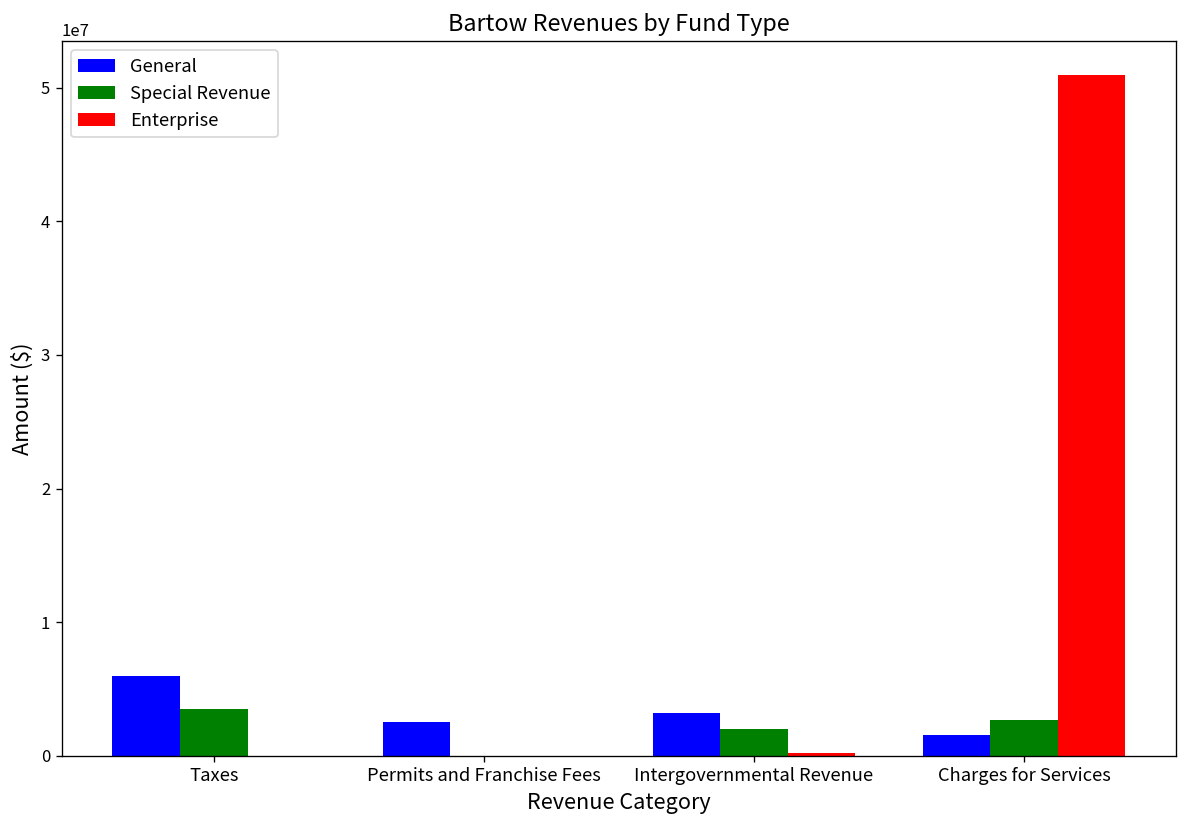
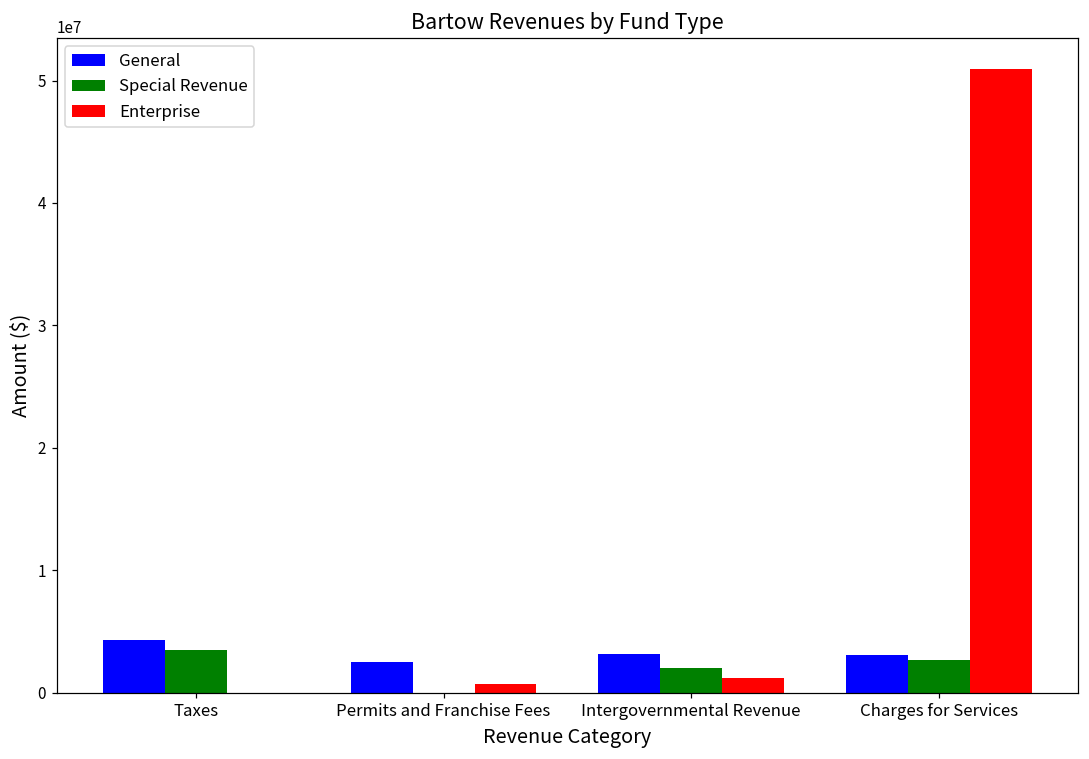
  {
    "General": {
-     "Taxes": 6000000,
+     "Taxes": 4300000,
      "Permits and Franchise Fees": 2500000,
      "Intergovernmental Revenue": 3200000,
-     "Charges for Services": 1500000
+     "Charges for Services": 3100000
    },
    "Special Revenue": {
      "Taxes": 3500000,
      "Permits and Franchise Fees": 0,
      "Intergovernmental Revenue": 2000000,
      "Charges for Services": 2700000
    },
    "Enterprise": {
      "Taxes": 0,
-     "Permits and Franchise Fees": 0,
-     "Intergovernmental Revenue": 200000,
+     "Permits and Franchise Fees": 700000,
+     "Intergovernmental Revenue": 1200000,
      "Charges for Services": 50900000
    }
  }
